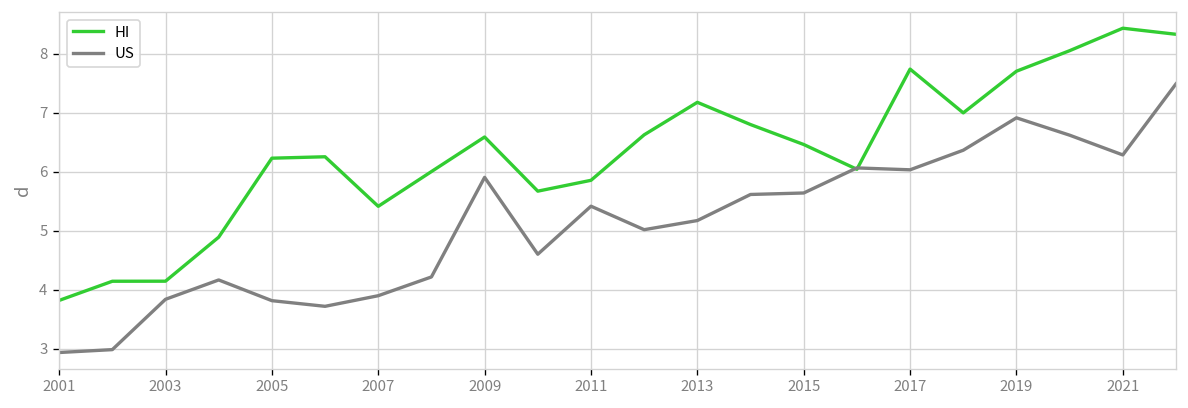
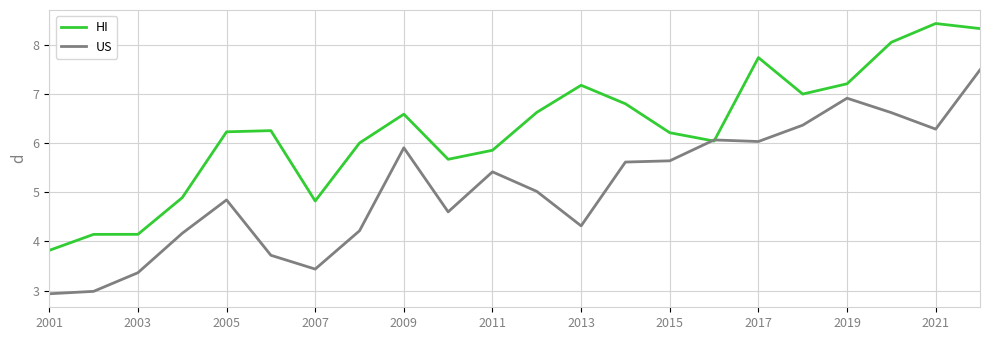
  {
    "HI": {
      "2001": 3.8,
      "2003": 4.1,
      "2005": 6.2,
-     "2007": 5.4,
+     "2007": 4.8,
      "2009": 6.6,
      "2011": 5.9,
      "2013": 7.2,
-     "2015": 6.5,
+     "2015": 6.2,
      "2017": 7.7,
-     "2019": 7.7,
+     "2019": 7.2,
      "2021": 8.4
    },
    "US": {
      "2001": 2.9,
-     "2003": 3.8,
-     "2005": 3.8,
-     "2007": 3.9,
+     "2003": 3.4,
+     "2005": 4.8,
+     "2007": 3.4,
      "2009": 5.9,
      "2011": 5.4,
-     "2013": 5.2,
+     "2013": 4.3,
      "2015": 5.6,
      "2017": 6.0,
      "2019": 6.9,
      "2021": 6.3
    }
  }
